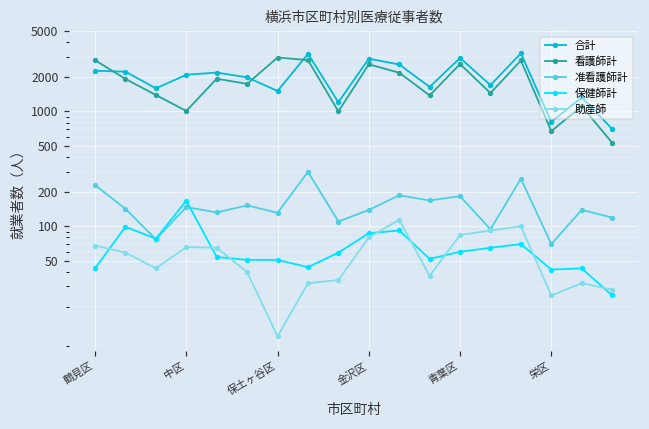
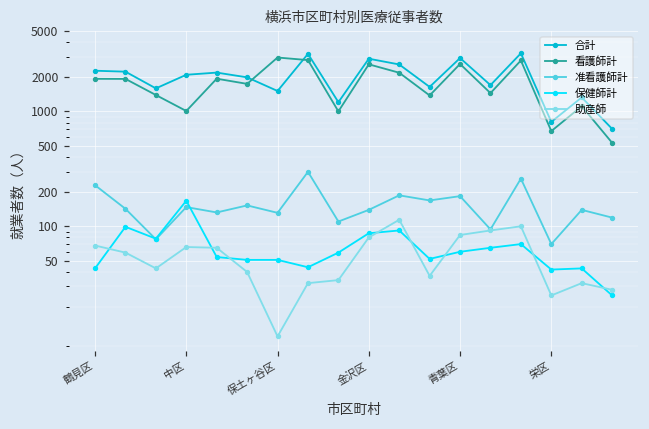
  {
    "看護師計": {
-     "鶴見区": 2800,
+     "鶴見区": 1900,
      "中区": 1000,
      "保土ヶ谷区": 2900,
      "金沢区": 2600,
      "青葉区": 2600,
      "栄区": 700
    }
  }
